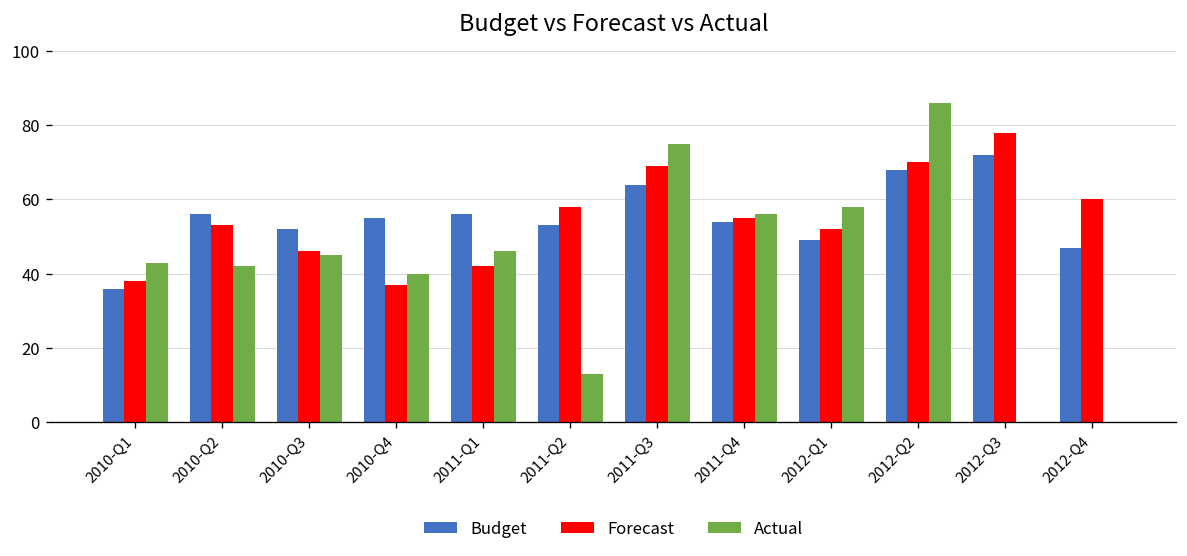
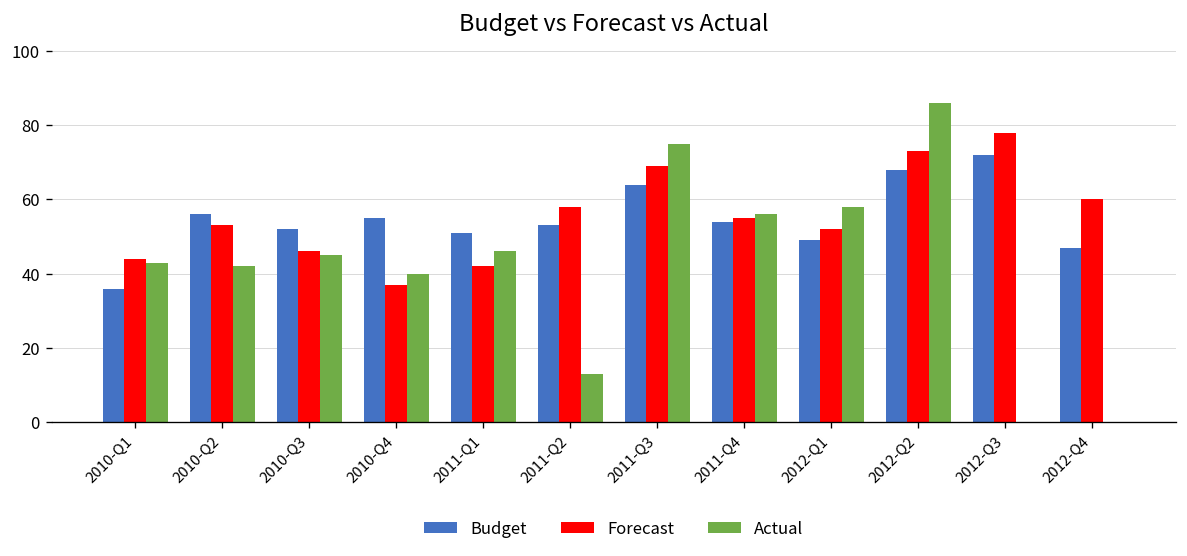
  {
    "Budget": {
      "2010-Q1": 36,
      "2010-Q2": 56,
      "2010-Q3": 52,
      "2010-Q4": 55,
-     "2011-Q1": 56,
+     "2011-Q1": 51,
      "2011-Q2": 53,
      "2011-Q3": 64,
      "2011-Q4": 54,
      "2012-Q1": 49,
      "2012-Q2": 68,
      "2012-Q3": 72,
      "2012-Q4": 47
    },
    "Forecast": {
-     "2010-Q1": 38,
+     "2010-Q1": 44,
      "2010-Q2": 53,
      "2010-Q3": 46,
      "2010-Q4": 37,
      "2011-Q1": 42,
      "2011-Q2": 58,
      "2011-Q3": 69,
      "2011-Q4": 55,
      "2012-Q1": 52,
-     "2012-Q2": 70,
+     "2012-Q2": 73,
      "2012-Q3": 78,
      "2012-Q4": 60
    },
    "Actual": {
      "2010-Q1": 43,
      "2010-Q2": 42,
      "2010-Q3": 45,
      "2010-Q4": 40,
      "2011-Q1": 46,
      "2011-Q2": 13,
      "2011-Q3": 75,
      "2011-Q4": 56,
      "2012-Q1": 58,
      "2012-Q2": 86,
      "2012-Q3": 0,
      "2012-Q4": 0
    }
  }
